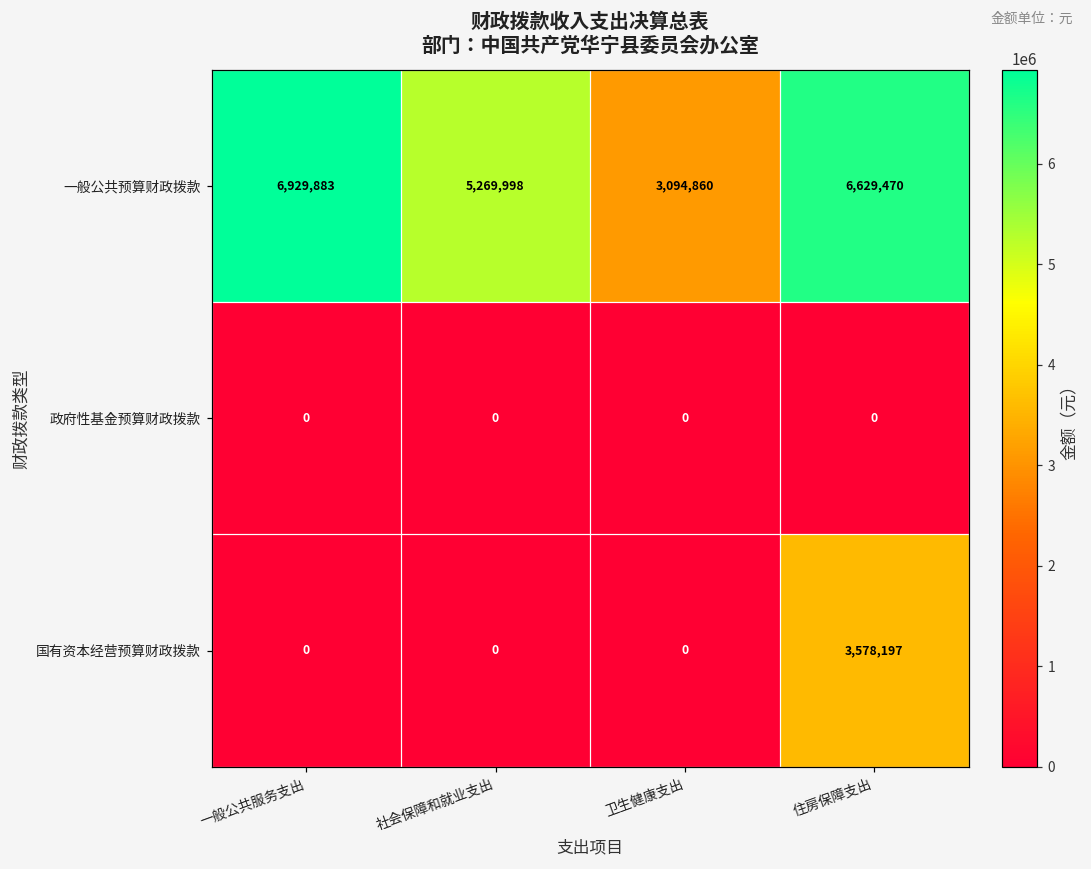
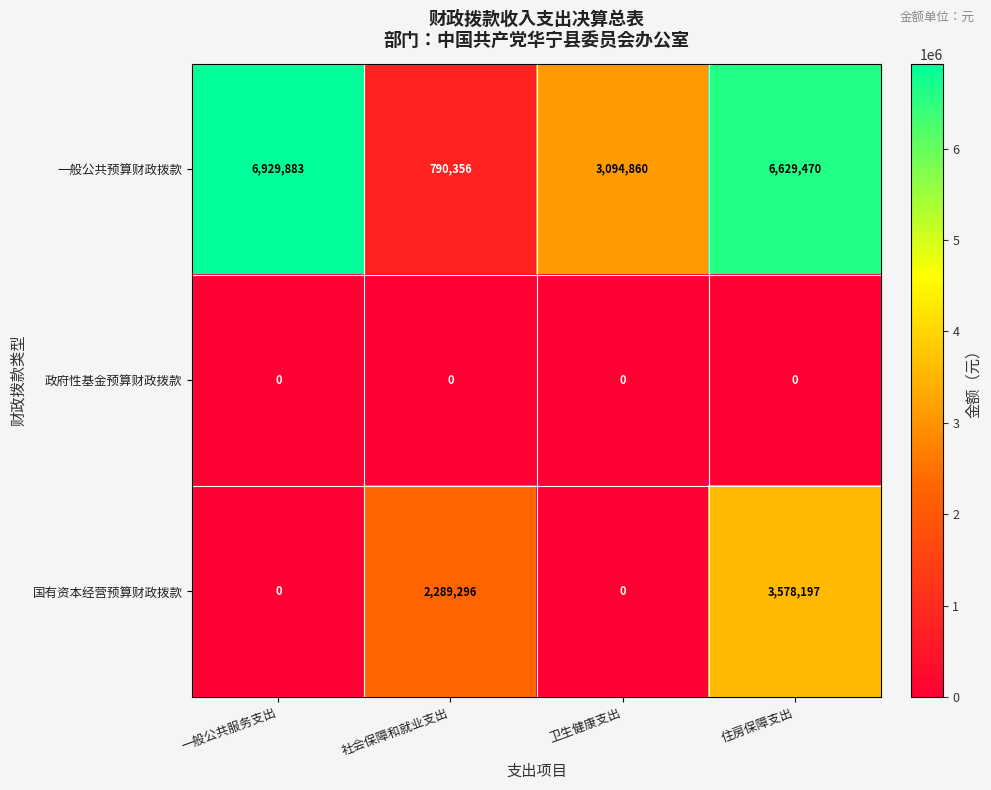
  {
    "一般公共预算财政拨款": {
      "一般公共服务支出": "6,929,883",
-     "社会保障和就业支出": "5,269,998",
+     "社会保障和就业支出": "790,356",
      "卫生健康支出": "3,094,860",
      "住房保障支出": "6,629,470"
    },
    "政府性基金预算财政拨款": {
      "一般公共服务支出": "0",
      "社会保障和就业支出": "0",
      "卫生健康支出": "0",
      "住房保障支出": "0"
    },
    "国有资本经营预算财政拨款": {
      "一般公共服务支出": "0",
-     "社会保障和就业支出": "0",
+     "社会保障和就业支出": "2,289,296",
      "卫生健康支出": "0",
      "住房保障支出": "3,578,197"
    }
  }
